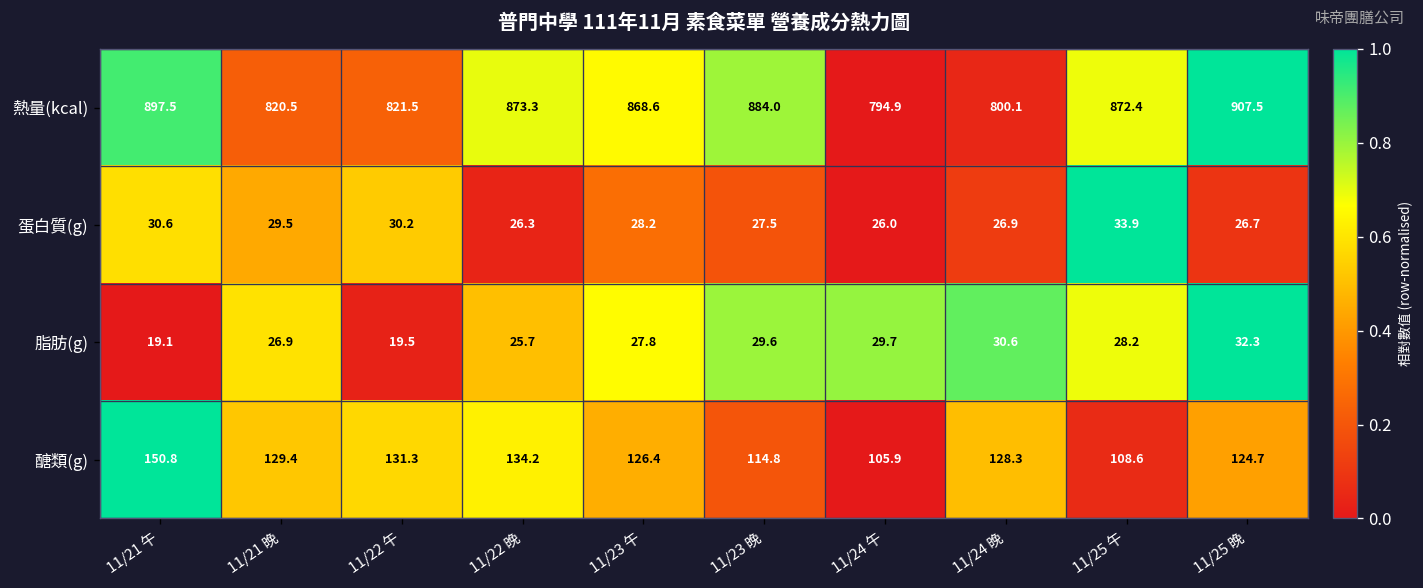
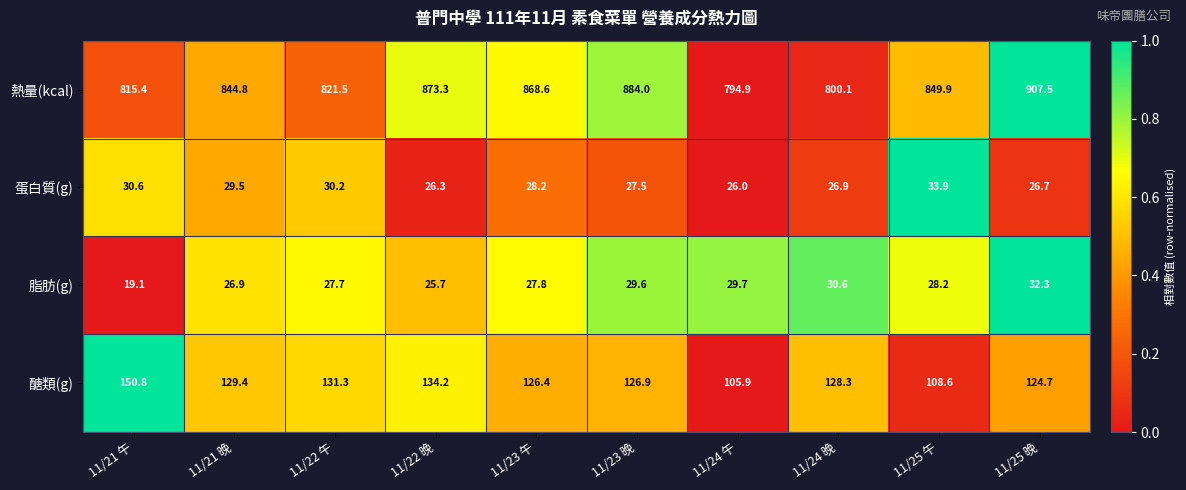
  {
    "熱量(kcal)": {
-     "11/21 午": 897.5,
-     "11/21 晚": 820.5,
+     "11/21 午": 815.4,
+     "11/21 晚": 844.8,
      "11/22 午": 821.5,
      "11/22 晚": 873.3,
      "11/23 午": 868.6,
      "11/23 晚": 884.0,
      "11/24 午": 794.9,
      "11/24 晚": 800.1,
-     "11/25 午": 872.4,
+     "11/25 午": 849.9,
      "11/25 晚": 907.5
    },
    "蛋白質(g)": {
      "11/21 午": 30.6,
      "11/21 晚": 29.5,
      "11/22 午": 30.2,
      "11/22 晚": 26.3,
      "11/23 午": 28.2,
      "11/23 晚": 27.5,
      "11/24 午": 26.0,
      "11/24 晚": 26.9,
      "11/25 午": 33.9,
      "11/25 晚": 26.7
    },
    "脂肪(g)": {
      "11/21 午": 19.1,
      "11/21 晚": 26.9,
-     "11/22 午": 19.5,
+     "11/22 午": 27.7,
      "11/22 晚": 25.7,
      "11/23 午": 27.8,
      "11/23 晚": 29.6,
      "11/24 午": 29.7,
      "11/24 晚": 30.6,
      "11/25 午": 28.2,
      "11/25 晚": 32.3
    },
    "醣類(g)": {
      "11/21 午": 150.8,
      "11/21 晚": 129.4,
      "11/22 午": 131.3,
      "11/22 晚": 134.2,
      "11/23 午": 126.4,
-     "11/23 晚": 114.8,
+     "11/23 晚": 126.9,
      "11/24 午": 105.9,
      "11/24 晚": 128.3,
      "11/25 午": 108.6,
      "11/25 晚": 124.7
    }
  }
